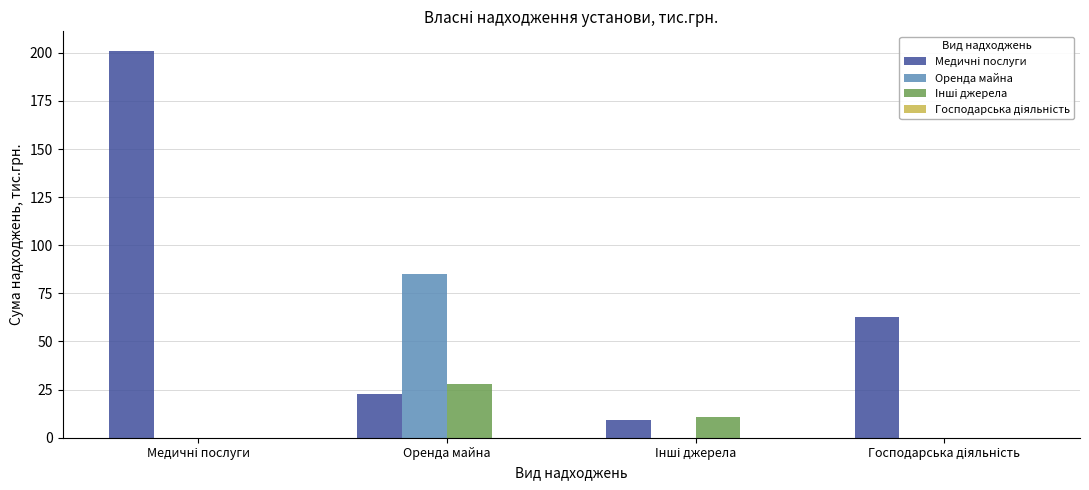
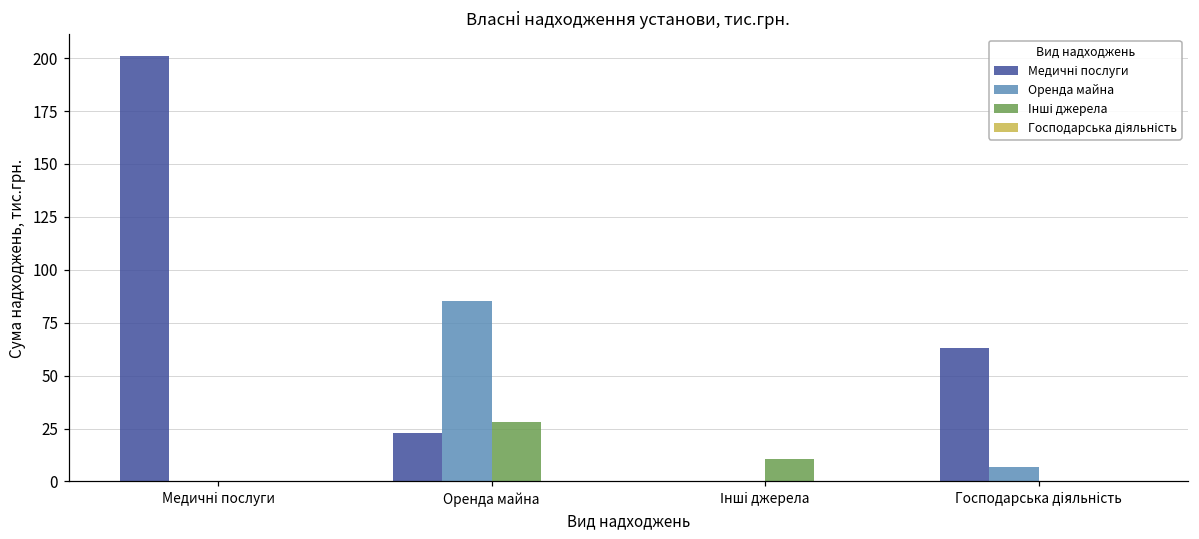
  {
    "Медичні послуги": {
      "Медичні послуги": 201,
      "Оренда майна": 23,
-     "Інші джерела": 9,
+     "Інші джерела": 0,
      "Господарська діяльність": 63
    },
    "Оренда майна": {
      "Медичні послуги": 0,
      "Оренда майна": 85,
      "Інші джерела": 0,
-     "Господарська діяльність": 0
+     "Господарська діяльність": 7
    },
    "Інші джерела": {
      "Медичні послуги": 0,
      "Оренда майна": 28,
      "Інші джерела": 11,
      "Господарська діяльність": 0
    },
    "Господарська діяльність": {
      "Медичні послуги": 0,
      "Оренда майна": 0,
      "Інші джерела": 0,
      "Господарська діяльність": 0
    }
  }
